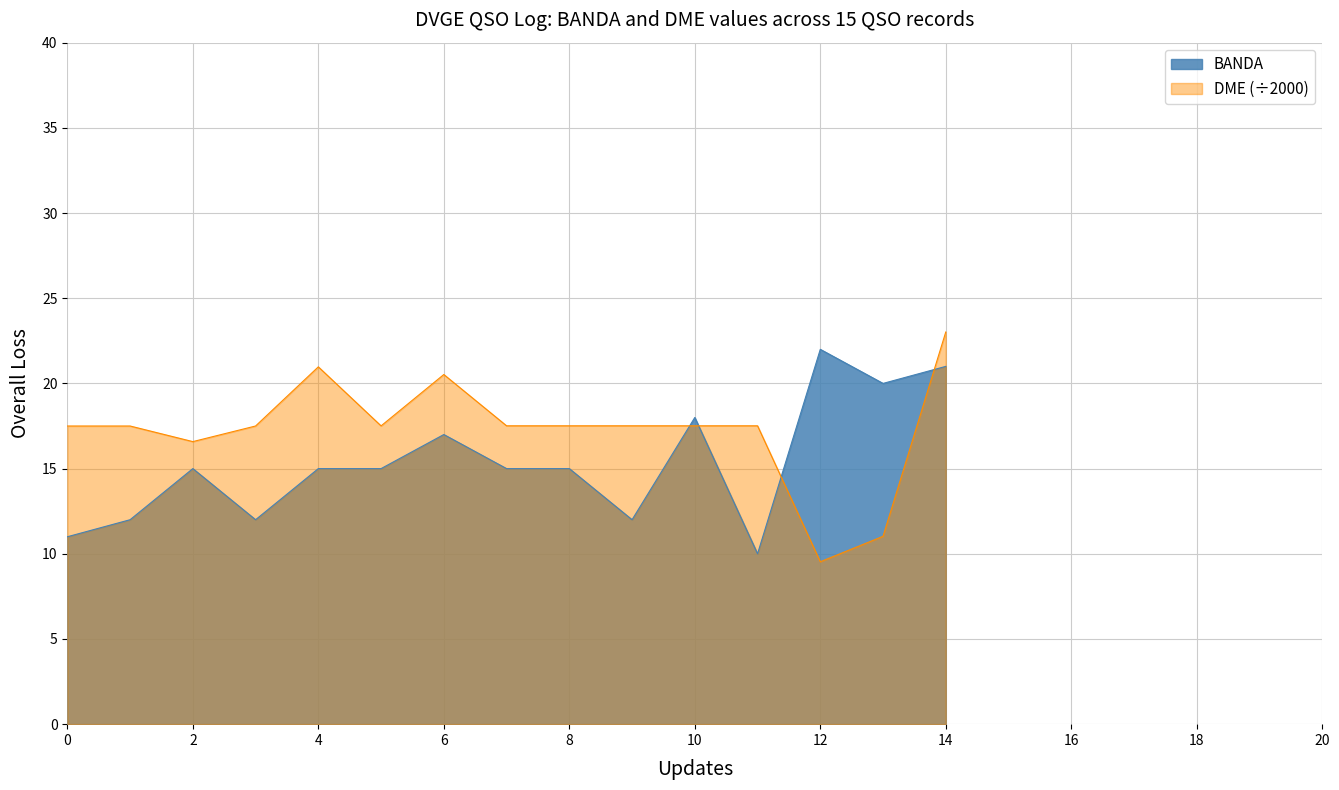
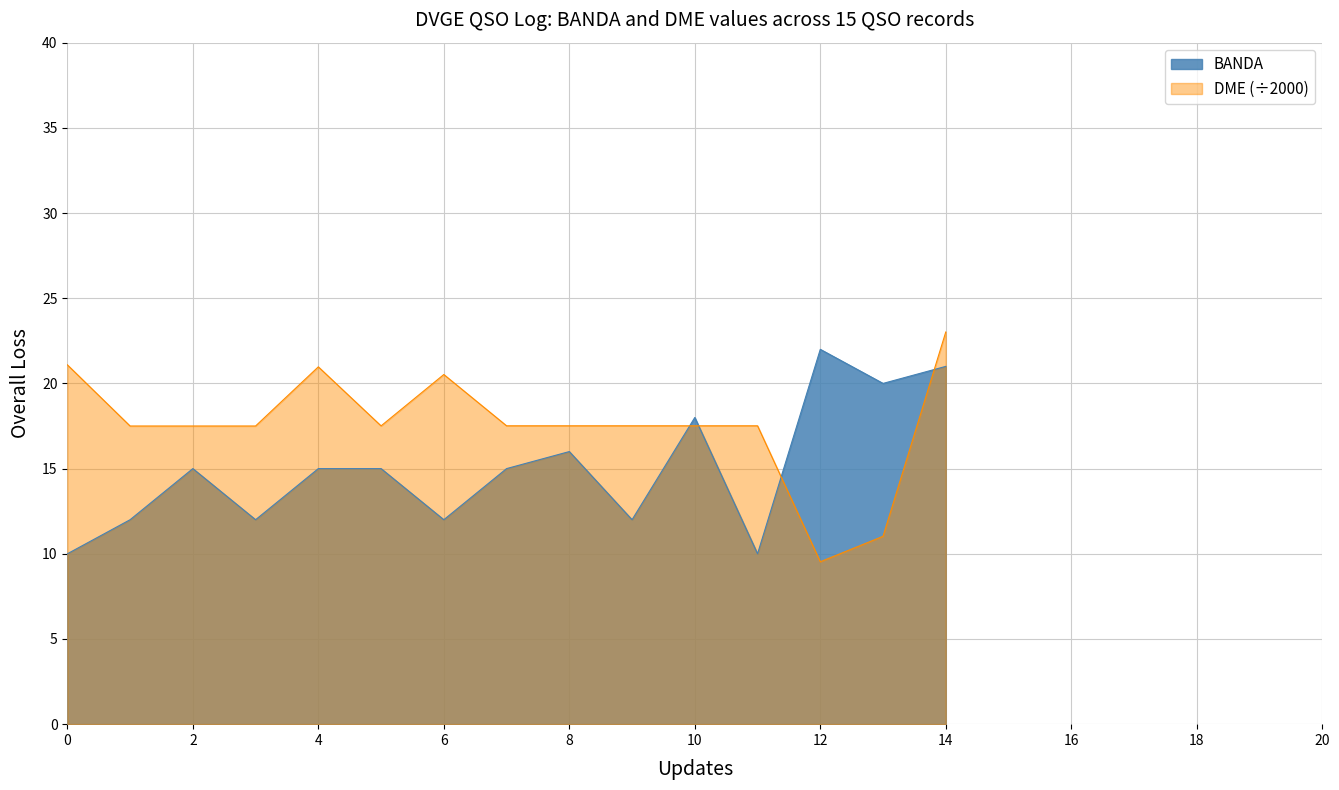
  {
    "BANDA": {
-     "0": 11,
+     "0": 10,
      "2": 15,
      "4": 15,
-     "6": 17,
-     "8": 15,
+     "6": 12,
+     "8": 16,
      "10": 18,
      "12": 22,
      "14": 21
    },
    "DME (÷2000)": {
-     "0": 17.5,
-     "2": 16.6,
+     "0": 21.1,
+     "2": 17.5,
      "4": 21.0,
      "6": 20.5,
      "8": 17.5,
      "10": 17.5,
      "12": 9.5,
      "14": 23.0
    }
  }
